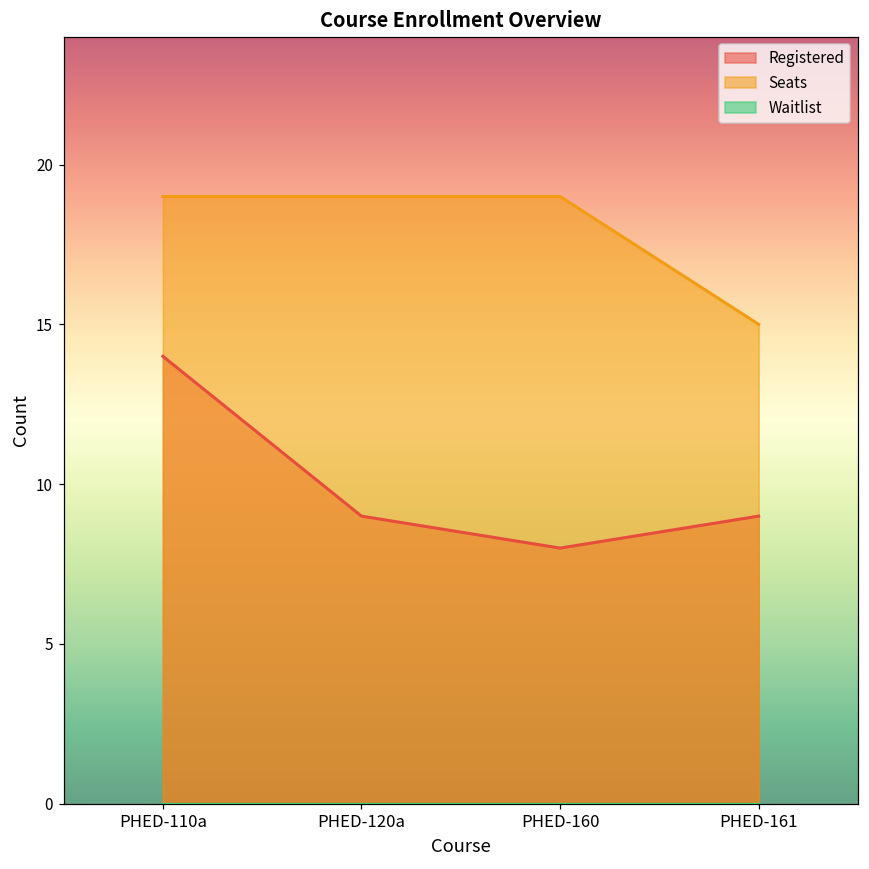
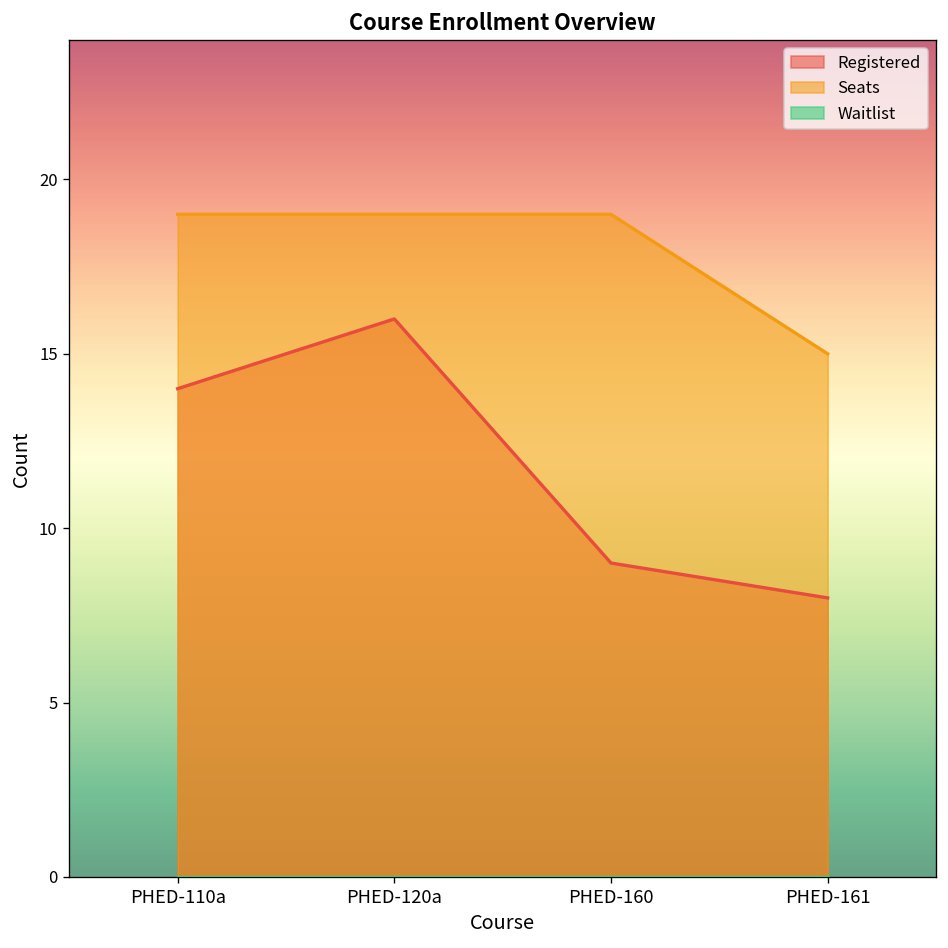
  {
    "Registered": {
      "PHED-110a": 14,
-     "PHED-120a": 9,
-     "PHED-160": 8,
-     "PHED-161": 9
+     "PHED-120a": 16,
+     "PHED-160": 9,
+     "PHED-161": 8
    },
    "Seats": {
      "PHED-110a": 19,
      "PHED-120a": 19,
      "PHED-160": 19,
      "PHED-161": 15
    },
    "Waitlist": {
      "PHED-110a": 0,
      "PHED-120a": 0,
      "PHED-160": 0,
      "PHED-161": 0
    }
  }
